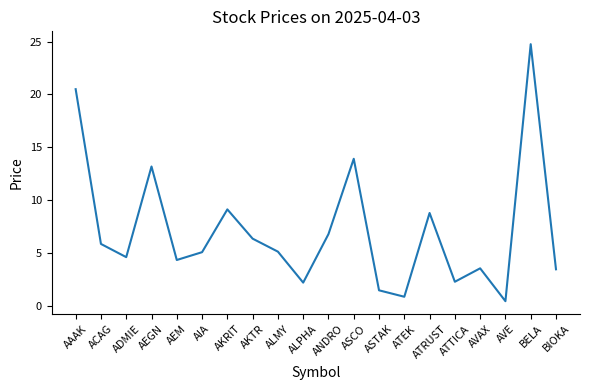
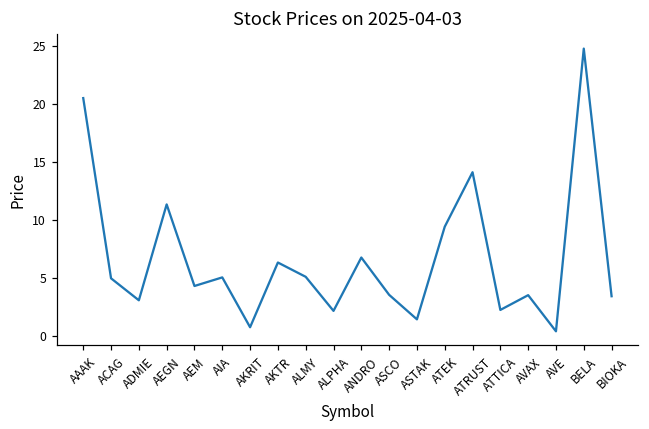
  {
    "AAAK": 20.5,
-   "ACAG": 5.9,
-   "ADMIE": 4.6,
-   "AEGN": 13.2,
+   "ACAG": 5.0,
+   "ADMIE": 3.1,
+   "AEGN": 11.4,
    "AEM": 4.3,
    "AIA": 5.1,
-   "AKRIT": 9.1,
+   "AKRIT": 0.8,
    "AKTR": 6.4,
    "ALMY": 5.1,
    "ALPHA": 2.2,
    "ANDRO": 6.8,
-   "ASCO": 13.9,
+   "ASCO": 3.6,
    "ASTAK": 1.5,
-   "ATEK": 0.9,
-   "ATRUST": 8.8,
+   "ATEK": 9.4,
+   "ATRUST": 14.1,
    "ATTICA": 2.3,
    "AVAX": 3.5,
    "AVE": 0.4,
    "BELA": 24.8,
    "BIOKA": 3.4
  }
